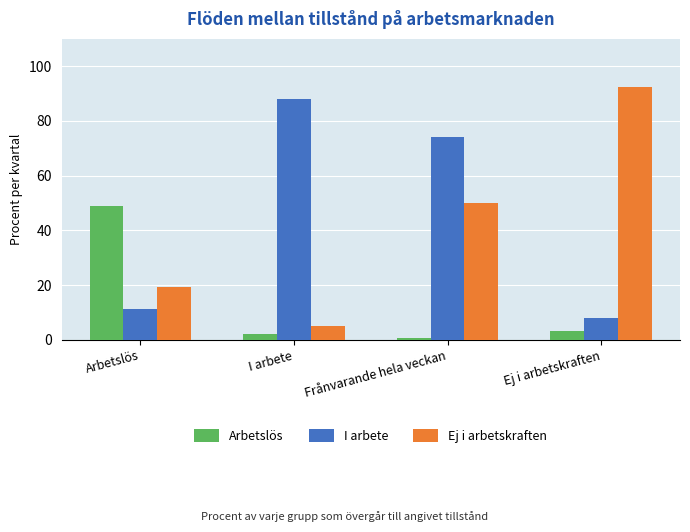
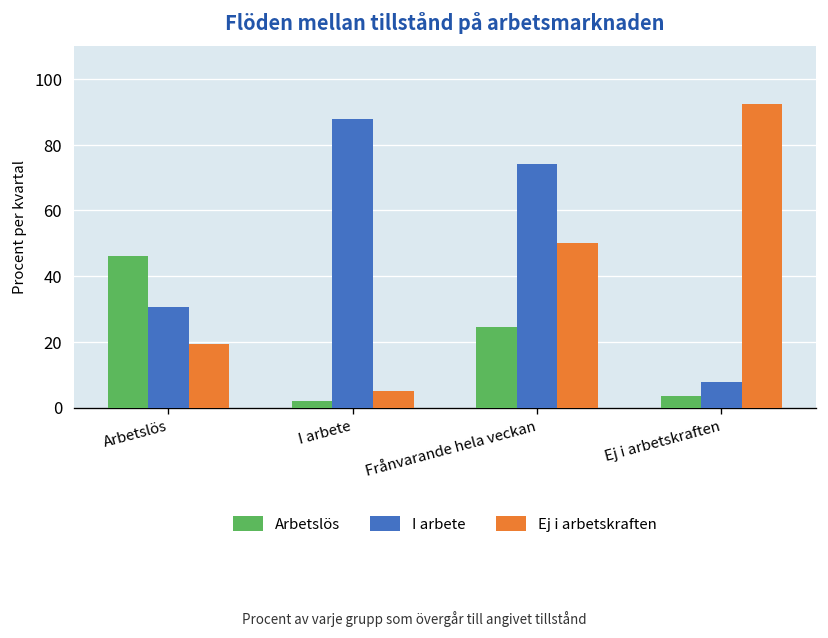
  {
    "Arbetslös": {
-     "Arbetslös": 49,
+     "Arbetslös": 46,
      "I arbete": 2,
-     "Frånvarande hela veckan": 1,
+     "Frånvarande hela veckan": 25,
      "Ej i arbetskraften": 3
    },
    "I arbete": {
-     "Arbetslös": 11,
+     "Arbetslös": 31,
      "I arbete": 88,
      "Frånvarande hela veckan": 74,
      "Ej i arbetskraften": 8
    },
    "Ej i arbetskraften": {
      "Arbetslös": 19,
      "I arbete": 5,
      "Frånvarande hela veckan": 50,
      "Ej i arbetskraften": 93
    }
  }
